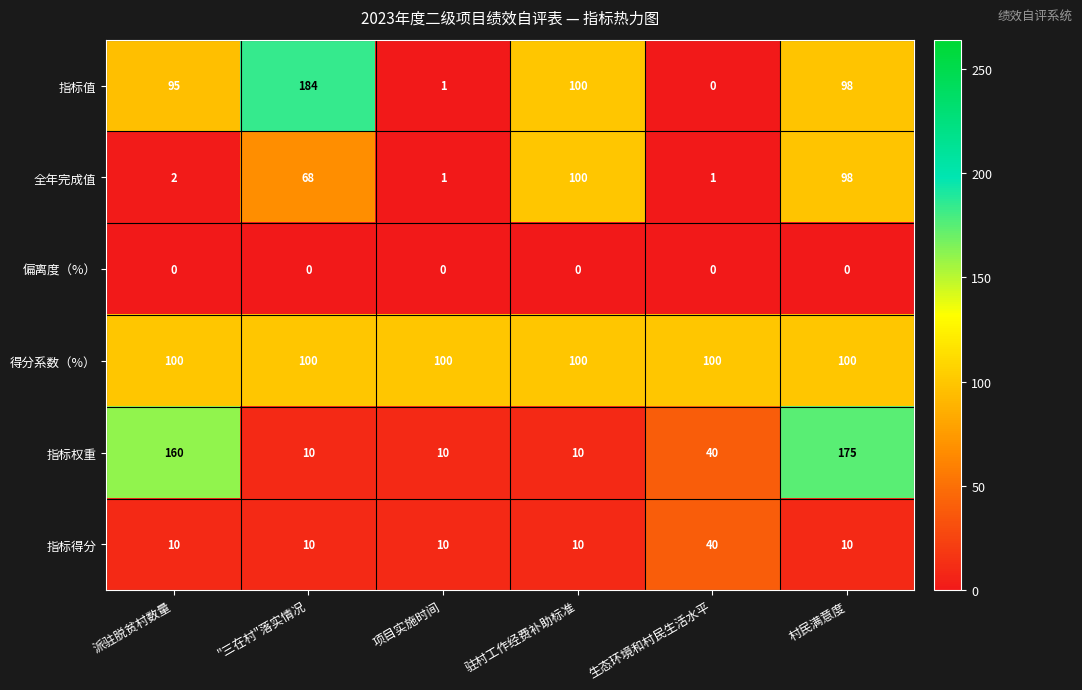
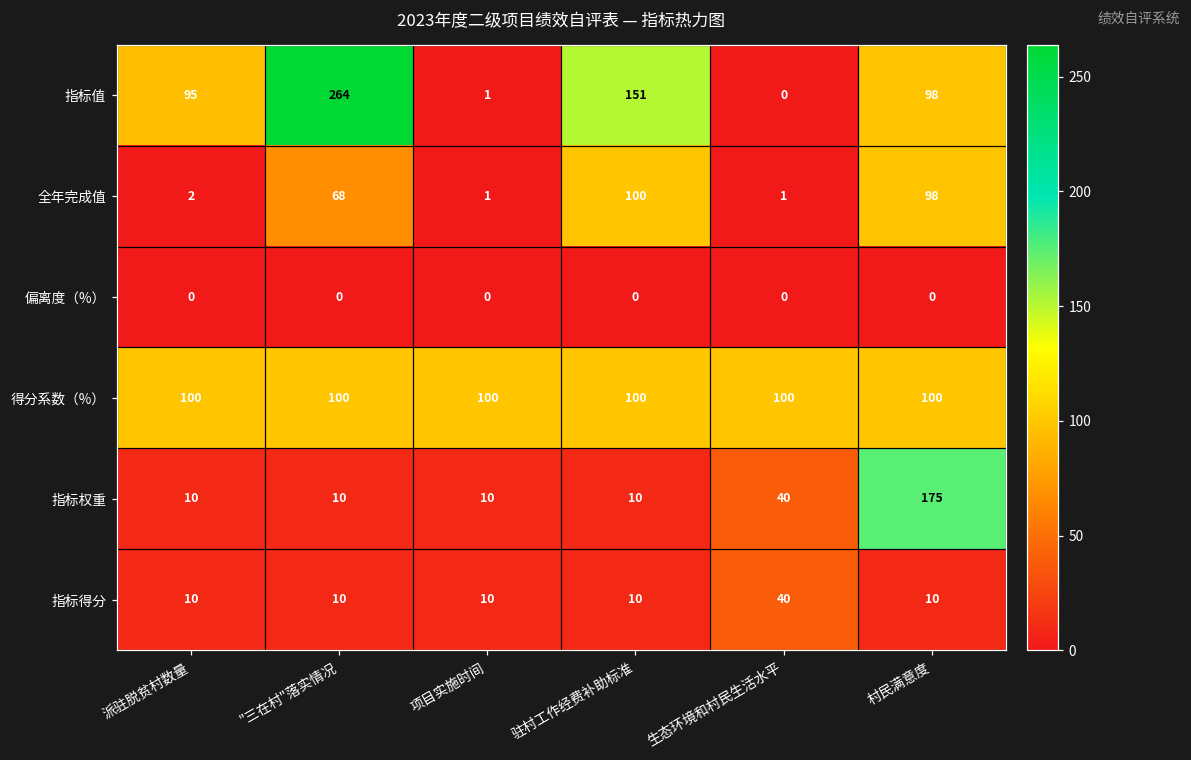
  {
    "指标值": {
      "派驻脱贫村数量": 95,
-     "\"三在村\"落实情况": 184,
+     "\"三在村\"落实情况": 264,
      "项目实施时间": 1,
-     "驻村工作经费补助标准": 100,
+     "驻村工作经费补助标准": 151,
      "生态环境和村民生活水平": 0,
      "村民满意度": 98
    },
    "全年完成值": {
      "派驻脱贫村数量": 2,
      "\"三在村\"落实情况": 68,
      "项目实施时间": 1,
      "驻村工作经费补助标准": 100,
      "生态环境和村民生活水平": 1,
      "村民满意度": 98
    },
    "偏离度（%）": {
      "派驻脱贫村数量": 0,
      "\"三在村\"落实情况": 0,
      "项目实施时间": 0,
      "驻村工作经费补助标准": 0,
      "生态环境和村民生活水平": 0,
      "村民满意度": 0
    },
    "得分系数（%）": {
      "派驻脱贫村数量": 100,
      "\"三在村\"落实情况": 100,
      "项目实施时间": 100,
      "驻村工作经费补助标准": 100,
      "生态环境和村民生活水平": 100,
      "村民满意度": 100
    },
    "指标权重": {
-     "派驻脱贫村数量": 160,
+     "派驻脱贫村数量": 10,
      "\"三在村\"落实情况": 10,
      "项目实施时间": 10,
      "驻村工作经费补助标准": 10,
      "生态环境和村民生活水平": 40,
      "村民满意度": 175
    },
    "指标得分": {
      "派驻脱贫村数量": 10,
      "\"三在村\"落实情况": 10,
      "项目实施时间": 10,
      "驻村工作经费补助标准": 10,
      "生态环境和村民生活水平": 40,
      "村民满意度": 10
    }
  }
